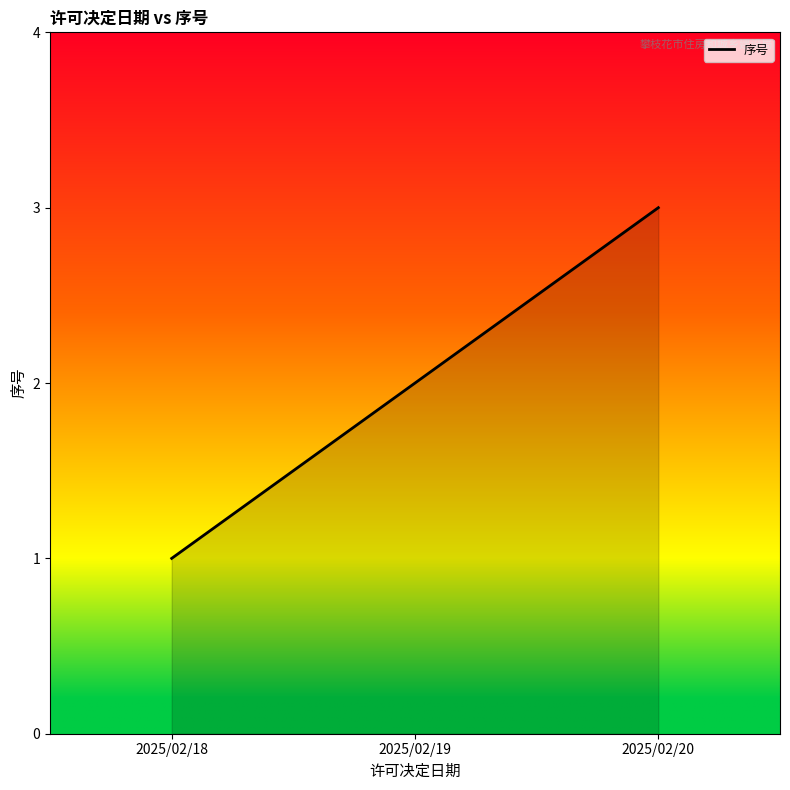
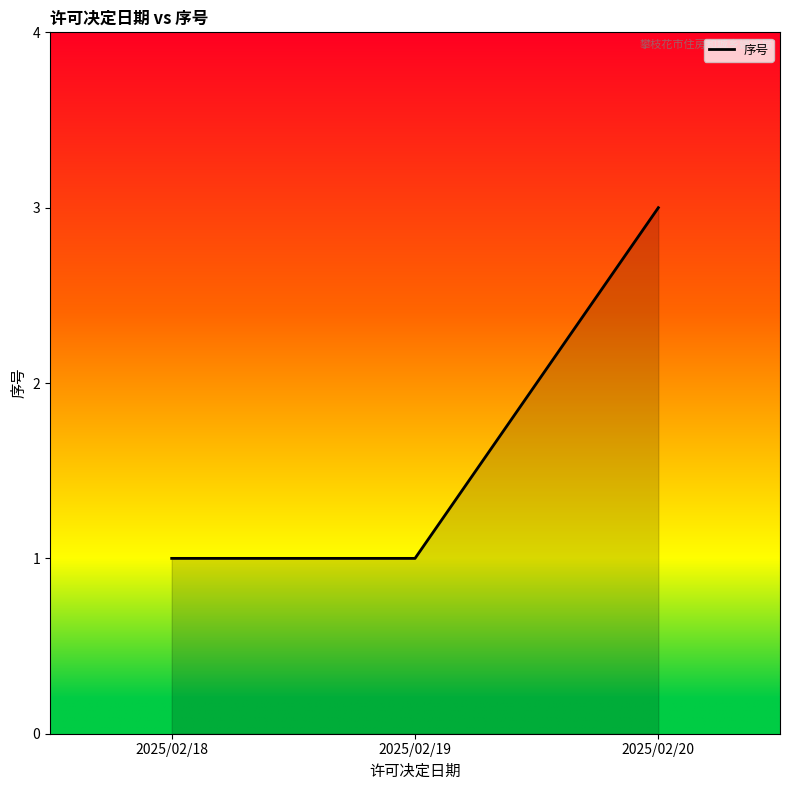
  {
    "2025/02/18": 1,
-   "2025/02/19": 2,
+   "2025/02/19": 1,
    "2025/02/20": 3
  }
